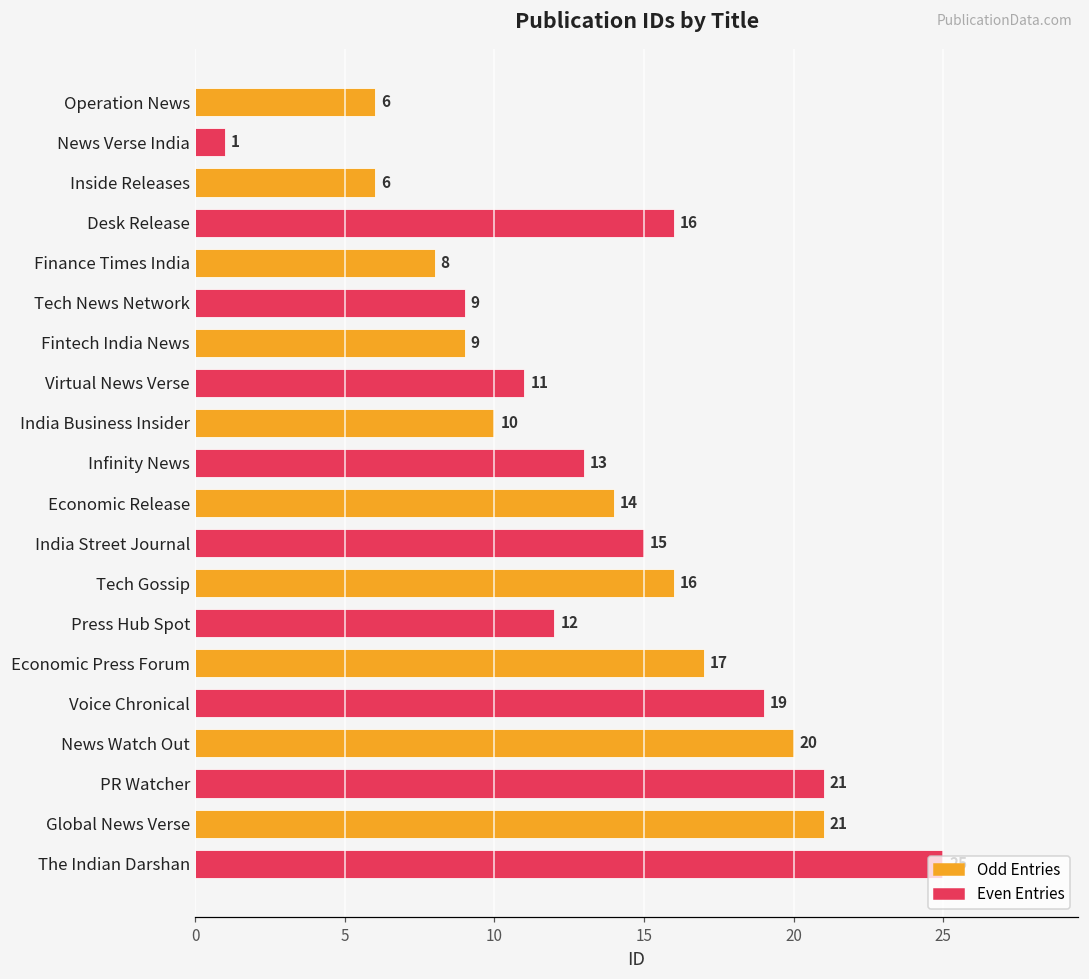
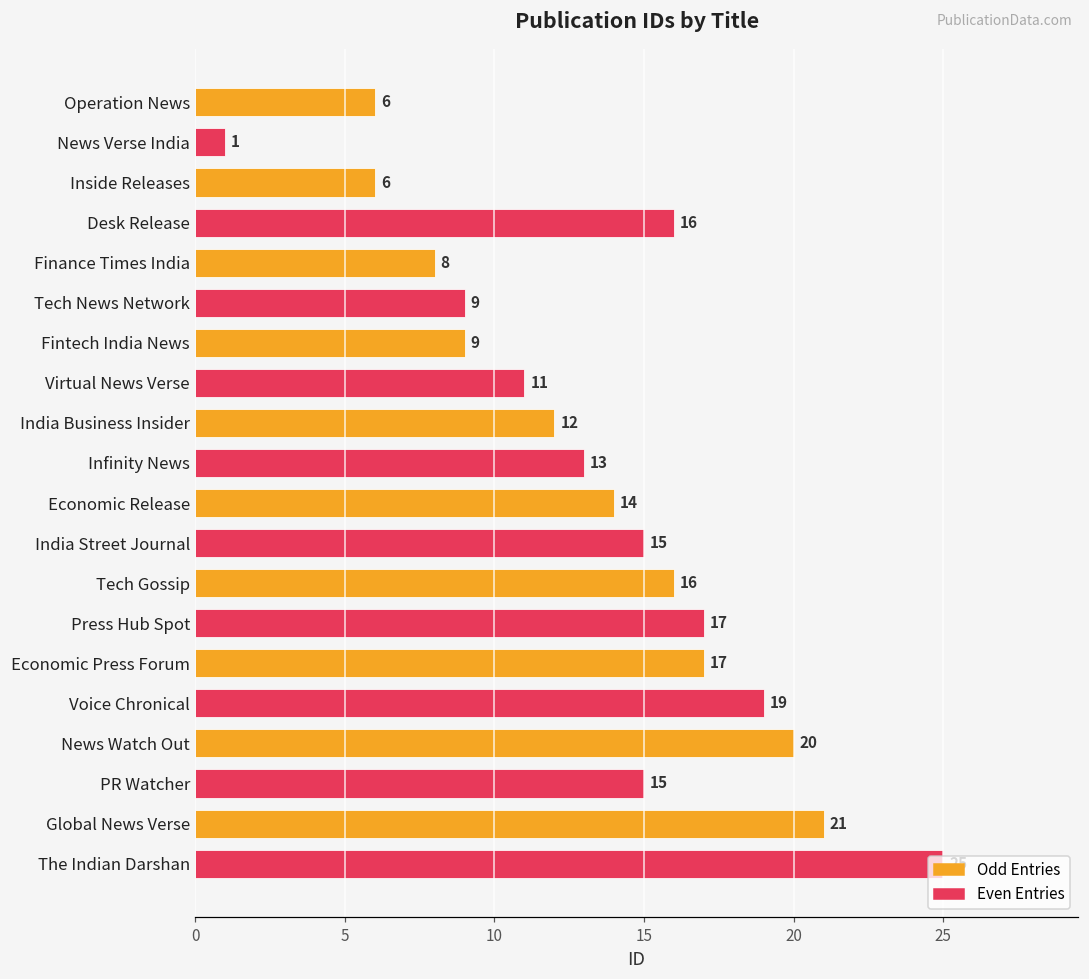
  {
    "Odd Entries": {
      "Operation News": 6,
      "Inside Releases": 6,
      "Finance Times India": 8,
      "Fintech India News": 9,
-     "India Business Insider": 10,
+     "India Business Insider": 12,
      "Economic Release": 14,
      "Tech Gossip": 16,
      "Economic Press Forum": 17,
      "News Watch Out": 20,
      "Global News Verse": 21
    },
    "Even Entries": {
      "News Verse India": 1,
      "Desk Release": 16,
      "Tech News Network": 9,
      "Virtual News Verse": 11,
      "Infinity News": 13,
      "India Street Journal": 15,
-     "Press Hub Spot": 12,
+     "Press Hub Spot": 17,
      "Voice Chronical": 19,
-     "PR Watcher": 21
+     "PR Watcher": 15
    }
  }
